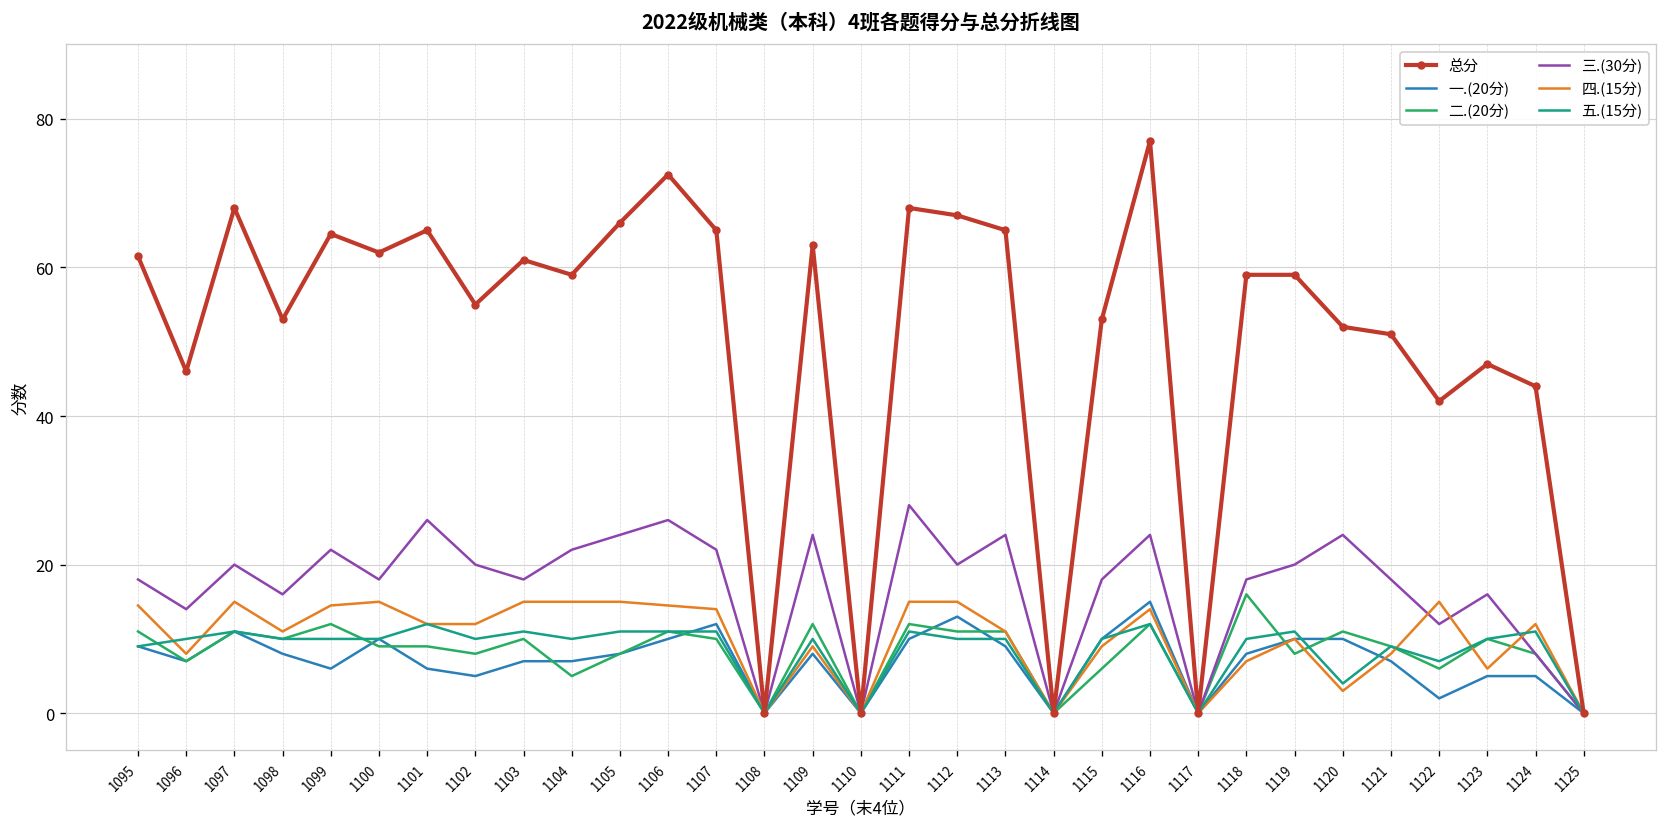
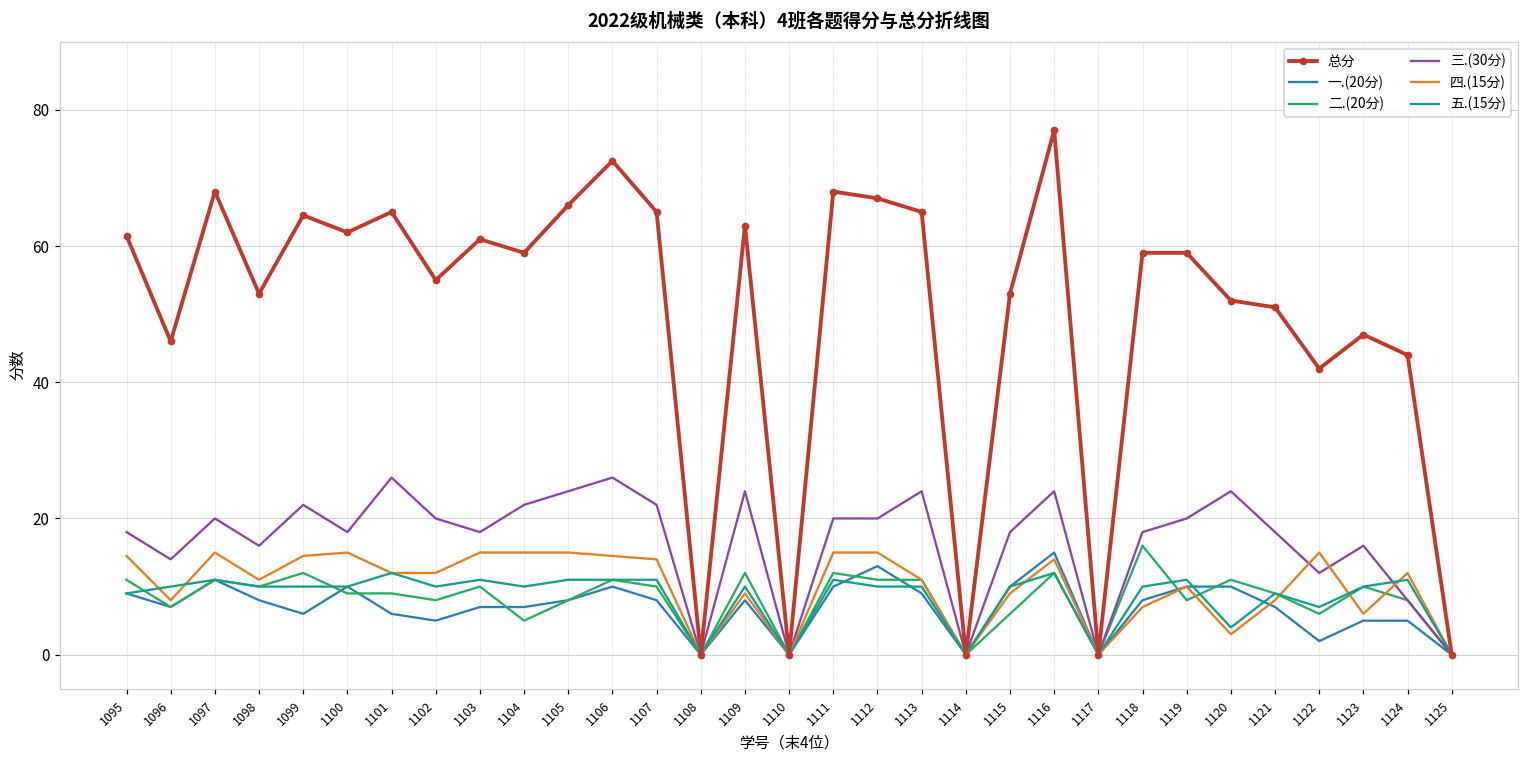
  {
    "总分": {
      "1095": 62,
      "1096": 46,
      "1097": 68,
      "1098": 53,
      "1099": 65,
      "1100": 62,
      "1101": 65,
      "1102": 55,
      "1103": 61,
      "1104": 59,
      "1105": 66,
      "1106": 73,
      "1107": 65,
      "1109": 63,
      "1111": 68,
      "1112": 67,
      "1113": 65,
      "1115": 53,
      "1116": 77,
      "1118": 59,
      "1119": 59,
      "1120": 52,
      "1121": 51,
      "1122": 42,
      "1123": 47,
      "1124": 44
    },
    "一.(20分)": {
      "1098": 8,
      "1099": 6,
      "1101": 6,
      "1102": 5,
      "1103": 7,
      "1104": 7,
      "1106": 10,
-     "1107": 12,
+     "1107": 8,
      "1109": 8,
      "1111": 10,
      "1112": 13,
      "1113": 9,
      "1116": 15,
      "1118": 8,
      "1120": 10,
      "1121": 7,
      "1122": 2,
      "1123": 5,
      "1124": 5
    },
    "三.(30分)": {
      "1095": 18,
      "1096": 14,
      "1097": 20,
      "1098": 16,
      "1099": 22,
      "1100": 18,
      "1101": 26,
      "1102": 20,
      "1103": 18,
      "1104": 22,
      "1105": 24,
      "1106": 26,
      "1107": 22,
      "1109": 24,
-     "1111": 28,
+     "1111": 20,
      "1112": 20,
      "1113": 24,
      "1115": 18,
      "1116": 24,
      "1118": 18,
      "1119": 20,
      "1120": 24,
      "1121": 18,
      "1122": 12,
      "1123": 16
    },
    "四.(15分)": {
      "1095": 15,
      "1096": 8,
      "1097": 15,
      "1098": 11,
      "1099": 15,
      "1100": 15,
      "1102": 12,
      "1103": 15,
      "1104": 15,
      "1105": 15,
      "1106": 15,
      "1107": 14,
      "1109": 9,
      "1111": 15,
      "1112": 15,
      "1115": 9,
      "1116": 14,
      "1118": 7,
      "1120": 3,
      "1121": 8,
      "1122": 15,
      "1123": 6,
      "1124": 12
    }
  }
